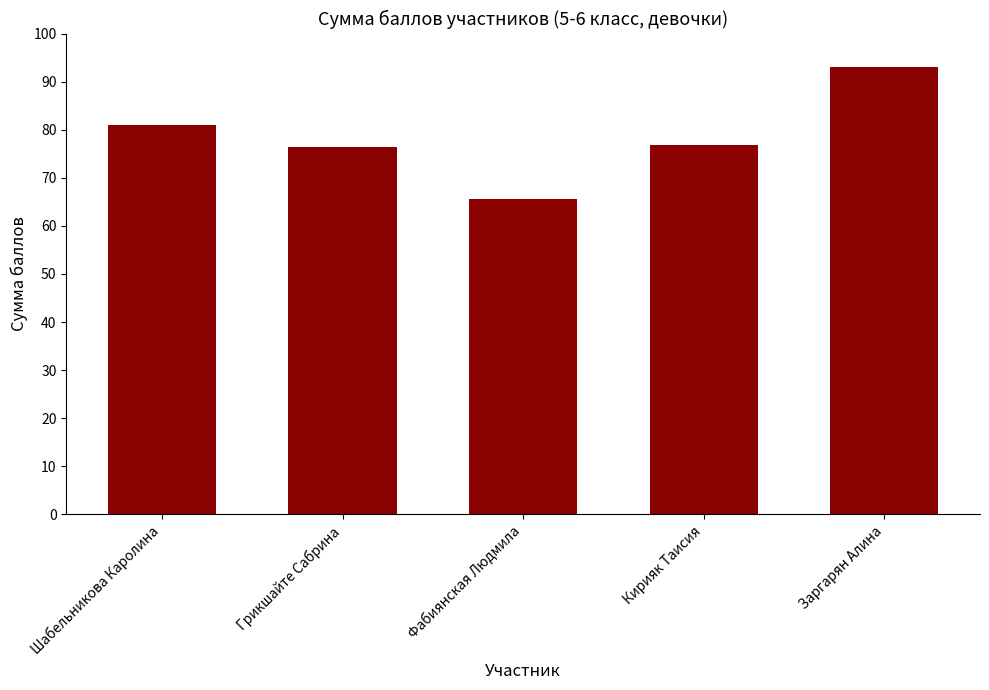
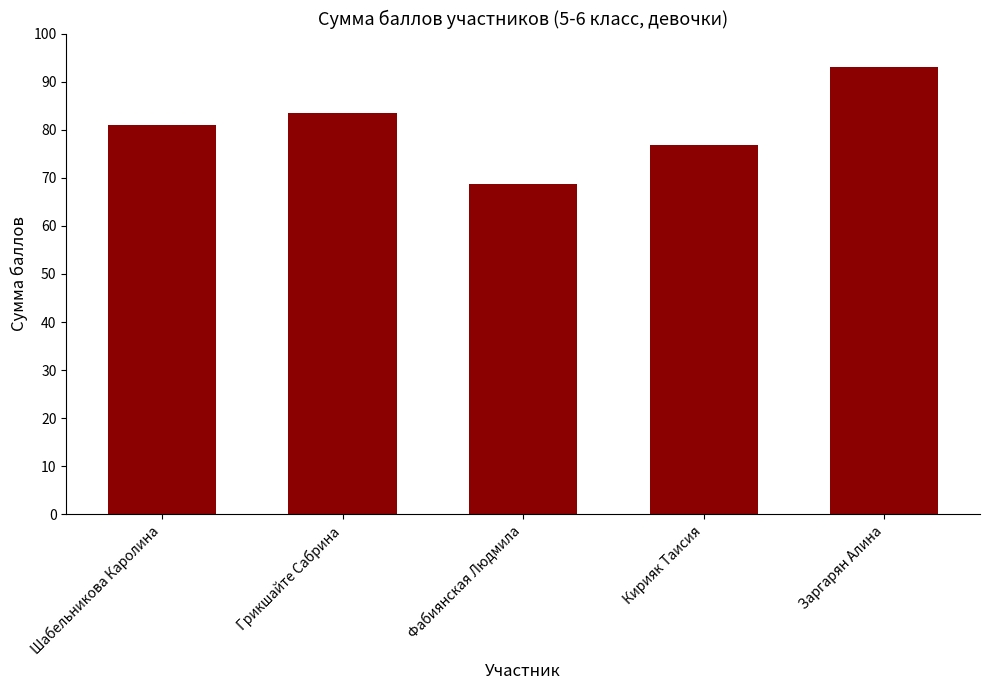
  {
    "Шабельникова Каролина": 81,
-   "Грикшайте Сабрина": 77,
-   "Фабиянская Людмила": 66,
+   "Грикшайте Сабрина": 84,
+   "Фабиянская Людмила": 69,
    "Кирияк Таисия": 77,
    "Заргарян Алина": 93
  }
